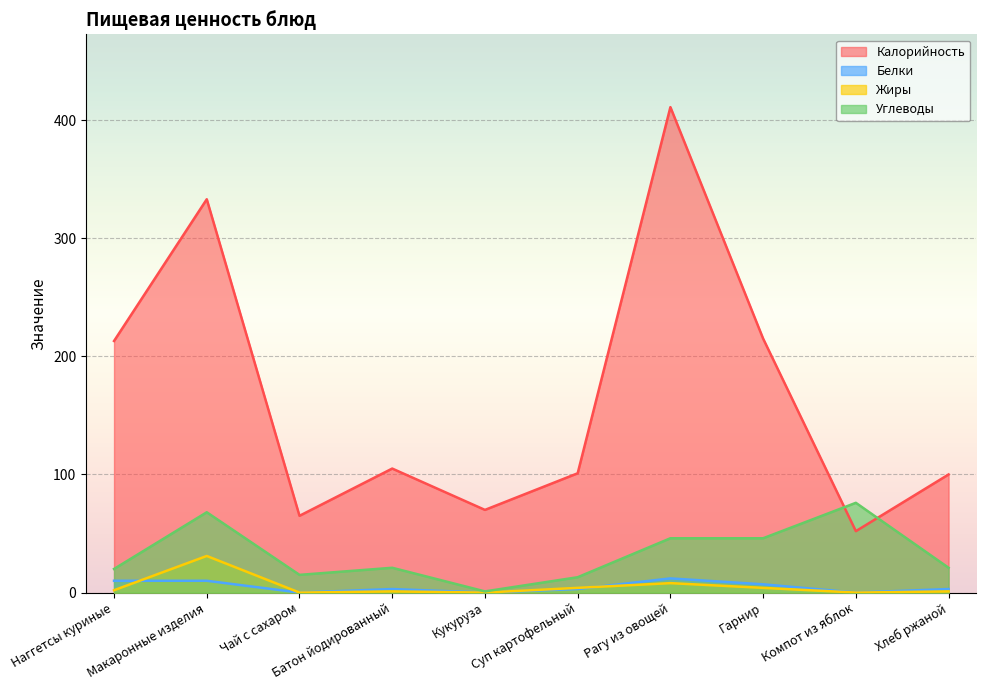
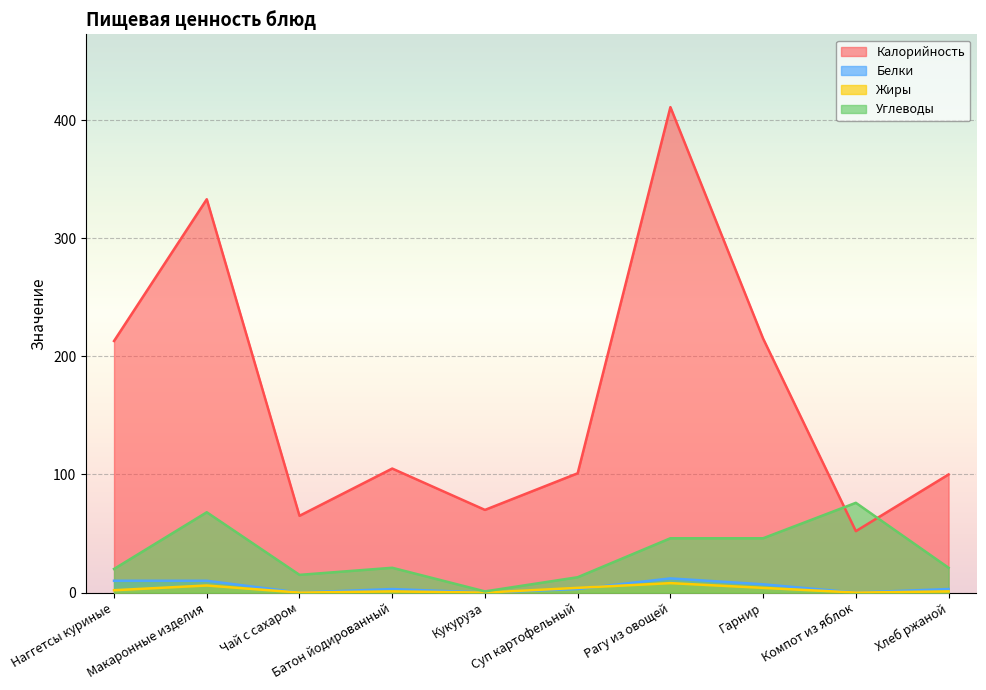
  {
    "Калорийность": {
      "Наггетсы куриные": 213,
      "Макаронные изделия": 333,
      "Чай с сахаром": 65,
      "Батон йодированный": 105,
      "Кукуруза": 70,
      "Суп картофельный": 101,
      "Рагу из овощей": 411,
      "Гарнир": 215,
      "Компот из яблок": 52,
      "Хлеб ржаной": 100
    },
    "Белки": {
      "Наггетсы куриные": 10,
      "Макаронные изделия": 10,
      "Рагу из овощей": 12,
      "Гарнир": 7
    },
    "Жиры": {
      "Наггетсы куриные": 2,
-     "Макаронные изделия": 31,
+     "Макаронные изделия": 6,
      "Рагу из овощей": 8,
      "Гарнир": 4
    },
    "Углеводы": {
      "Наггетсы куриные": 20,
      "Макаронные изделия": 68,
      "Чай с сахаром": 15,
      "Батон йодированный": 21,
      "Суп картофельный": 13,
      "Рагу из овощей": 46,
      "Гарнир": 46,
      "Компот из яблок": 76,
      "Хлеб ржаной": 21
    }
  }
